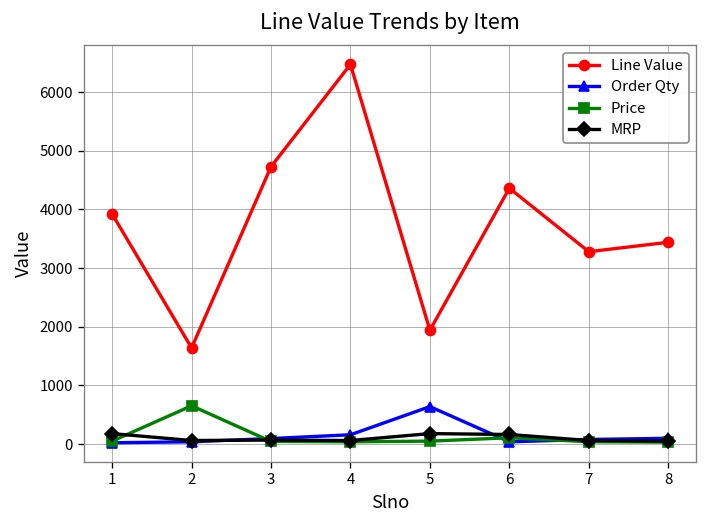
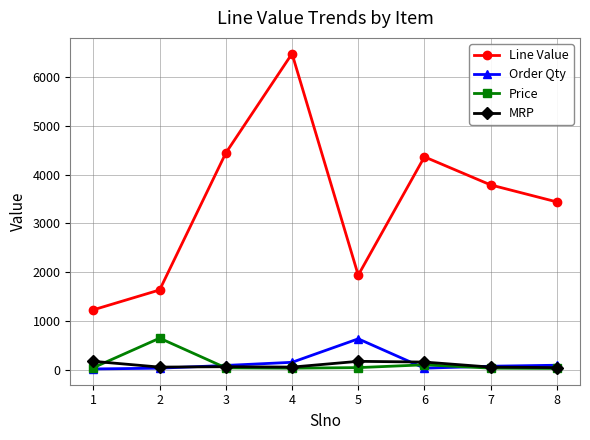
  {
    "Line Value": {
-     "1": 3900,
+     "1": 1200,
      "2": 1600,
-     "3": 4700,
+     "3": 4400,
      "4": 6500,
      "5": 1900,
      "6": 4400,
-     "7": 3300,
+     "7": 3800,
      "8": 3400
    },
    "Order Qty": {
      "4": 200,
      "5": 600,
      "6": 0
    },
    "Price": {
      "2": 700,
      "5": 100,
      "6": 100
    },
    "MRP": {
      "1": 200,
      "5": 200,
      "6": 200
    }
  }
